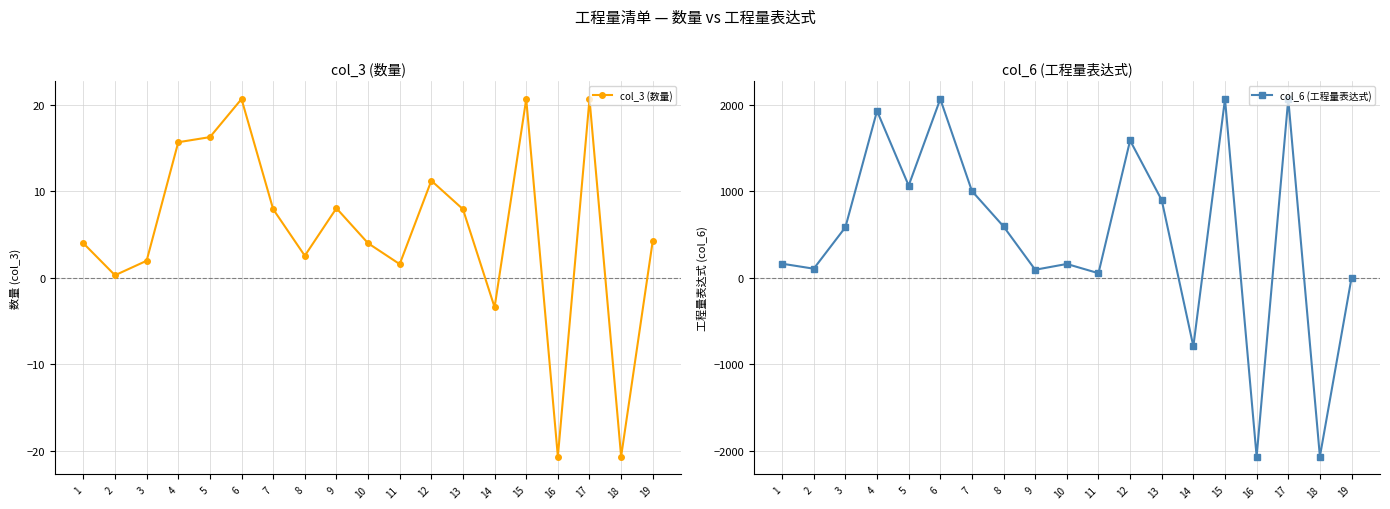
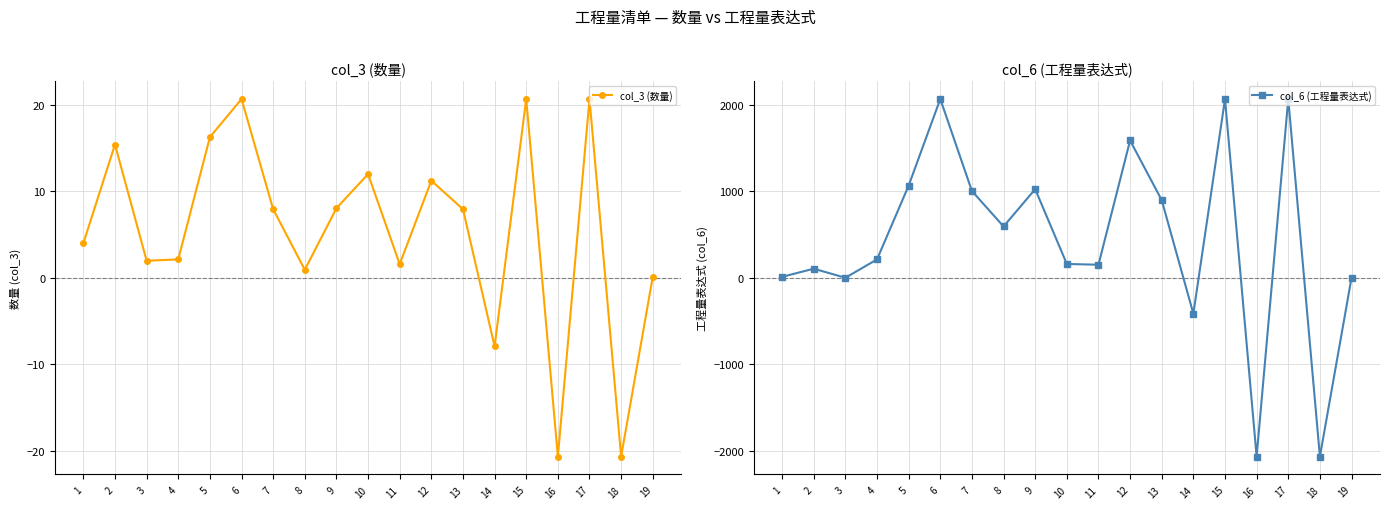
  {
    "col_3 (数量)": {
      "1": 4,
-     "2": 0,
+     "2": 15,
      "3": 2,
-     "4": 16,
+     "4": 2,
      "5": 16,
      "6": 21,
      "7": 8,
-     "8": 3,
+     "8": 1,
      "9": 8,
-     "10": 4,
+     "10": 12,
      "11": 2,
      "12": 11,
      "13": 8,
-     "14": -3,
+     "14": -8,
      "15": 21,
      "16": -21,
      "18": -21,
-     "19": 4
+     "19": 0
    },
    "col_6 (工程量表达式)": {
-     "1": 200,
+     "1": 0,
      "2": 100,
-     "3": 600,
-     "4": 1900,
+     "3": 0,
+     "4": 200,
      "5": 1100,
      "6": 2100,
      "7": 1000,
      "8": 600,
-     "9": 100,
+     "9": 1000,
      "10": 200,
-     "11": 100,
+     "11": 200,
      "12": 1600,
      "13": 900,
-     "14": -800,
+     "14": -400,
      "15": 2100,
      "16": -2100,
      "18": -2100,
      "19": 0
    }
  }
